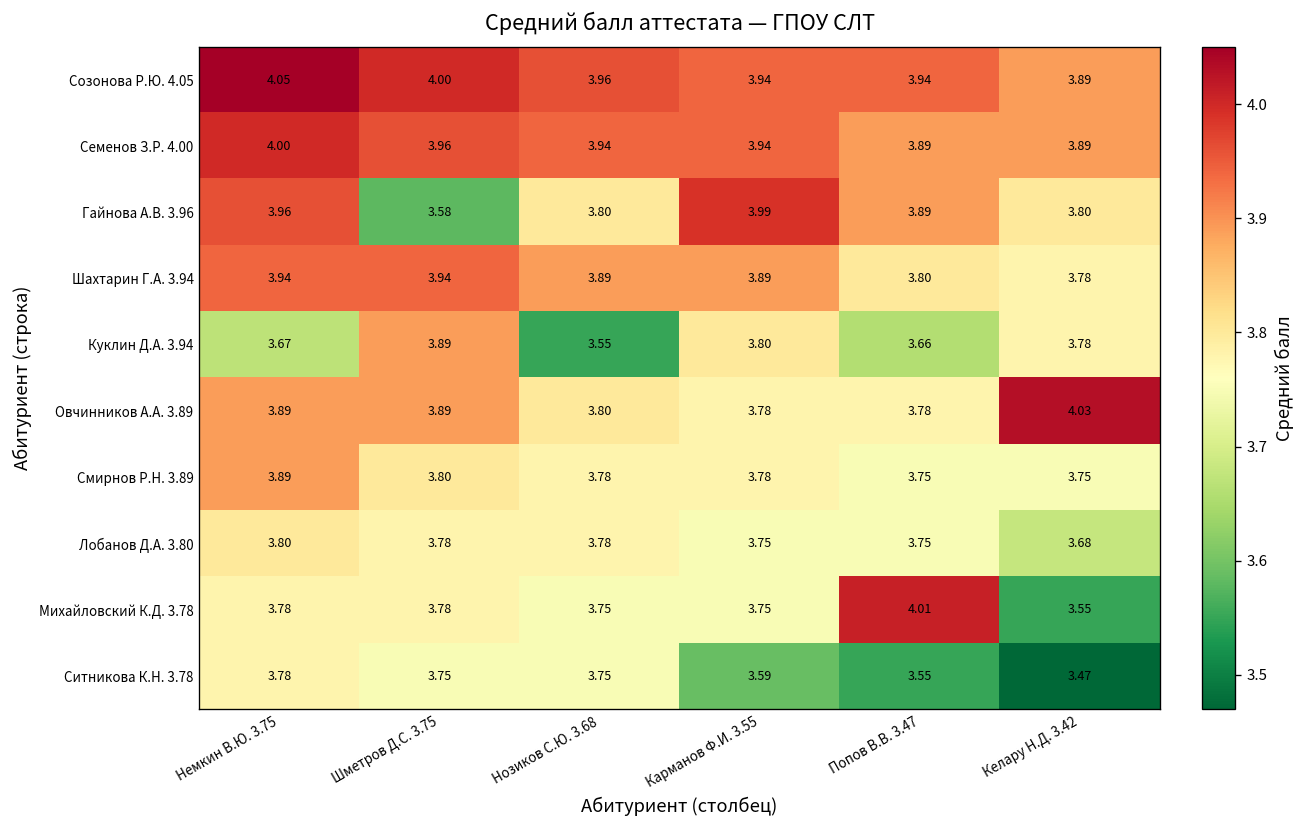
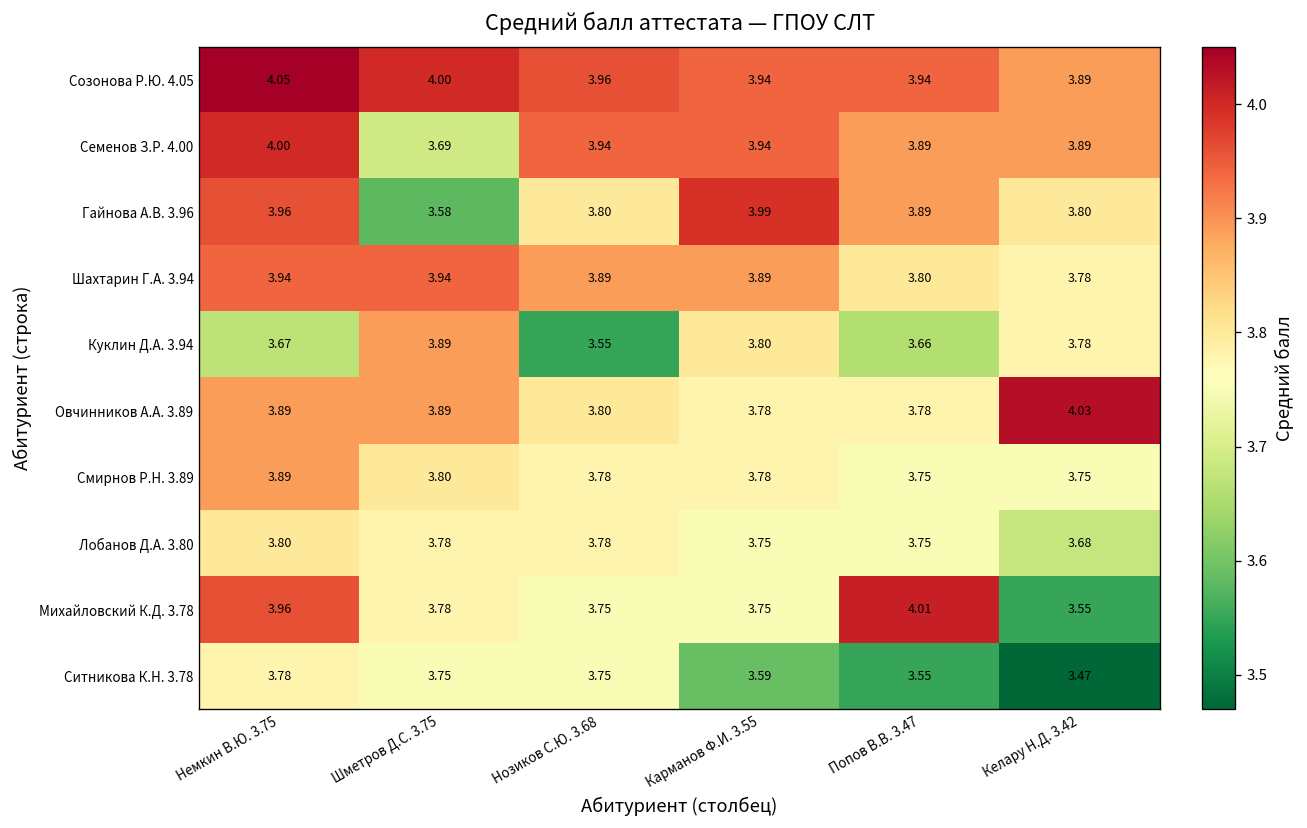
  {
    "Созонова Р.Ю. 4.05": {
      "Немкин В.Ю. 3.75": 4.05,
      "Шметров Д.С. 3.75": 4.00,
      "Нозиков С.Ю. 3.68": 3.96,
      "Карманов Ф.И. 3.55": 3.94,
      "Попов В.В. 3.47": 3.94,
      "Келару Н.Д. 3.42": 3.89
    },
    "Семенов З.Р. 4.00": {
      "Немкин В.Ю. 3.75": 4.00,
-     "Шметров Д.С. 3.75": 3.96,
+     "Шметров Д.С. 3.75": 3.69,
      "Нозиков С.Ю. 3.68": 3.94,
      "Карманов Ф.И. 3.55": 3.94,
      "Попов В.В. 3.47": 3.89,
      "Келару Н.Д. 3.42": 3.89
    },
    "Гайнова А.В. 3.96": {
      "Немкин В.Ю. 3.75": 3.96,
      "Шметров Д.С. 3.75": 3.58,
      "Нозиков С.Ю. 3.68": 3.80,
      "Карманов Ф.И. 3.55": 3.99,
      "Попов В.В. 3.47": 3.89,
      "Келару Н.Д. 3.42": 3.80
    },
    "Шахтарин Г.А. 3.94": {
      "Немкин В.Ю. 3.75": 3.94,
      "Шметров Д.С. 3.75": 3.94,
      "Нозиков С.Ю. 3.68": 3.89,
      "Карманов Ф.И. 3.55": 3.89,
      "Попов В.В. 3.47": 3.80,
      "Келару Н.Д. 3.42": 3.78
    },
    "Куклин Д.А. 3.94": {
      "Немкин В.Ю. 3.75": 3.67,
      "Шметров Д.С. 3.75": 3.89,
      "Нозиков С.Ю. 3.68": 3.55,
      "Карманов Ф.И. 3.55": 3.80,
      "Попов В.В. 3.47": 3.66,
      "Келару Н.Д. 3.42": 3.78
    },
    "Овчинников А.А. 3.89": {
      "Немкин В.Ю. 3.75": 3.89,
      "Шметров Д.С. 3.75": 3.89,
      "Нозиков С.Ю. 3.68": 3.80,
      "Карманов Ф.И. 3.55": 3.78,
      "Попов В.В. 3.47": 3.78,
      "Келару Н.Д. 3.42": 4.03
    },
    "Смирнов Р.Н. 3.89": {
      "Немкин В.Ю. 3.75": 3.89,
      "Шметров Д.С. 3.75": 3.80,
      "Нозиков С.Ю. 3.68": 3.78,
      "Карманов Ф.И. 3.55": 3.78,
      "Попов В.В. 3.47": 3.75,
      "Келару Н.Д. 3.42": 3.75
    },
    "Лобанов Д.А. 3.80": {
      "Немкин В.Ю. 3.75": 3.80,
      "Шметров Д.С. 3.75": 3.78,
      "Нозиков С.Ю. 3.68": 3.78,
      "Карманов Ф.И. 3.55": 3.75,
      "Попов В.В. 3.47": 3.75,
      "Келару Н.Д. 3.42": 3.68
    },
    "Михайловский К.Д. 3.78": {
-     "Немкин В.Ю. 3.75": 3.78,
+     "Немкин В.Ю. 3.75": 3.96,
      "Шметров Д.С. 3.75": 3.78,
      "Нозиков С.Ю. 3.68": 3.75,
      "Карманов Ф.И. 3.55": 3.75,
      "Попов В.В. 3.47": 4.01,
      "Келару Н.Д. 3.42": 3.55
    },
    "Ситникова К.Н. 3.78": {
      "Немкин В.Ю. 3.75": 3.78,
      "Шметров Д.С. 3.75": 3.75,
      "Нозиков С.Ю. 3.68": 3.75,
      "Карманов Ф.И. 3.55": 3.59,
      "Попов В.В. 3.47": 3.55,
      "Келару Н.Д. 3.42": 3.47
    }
  }
